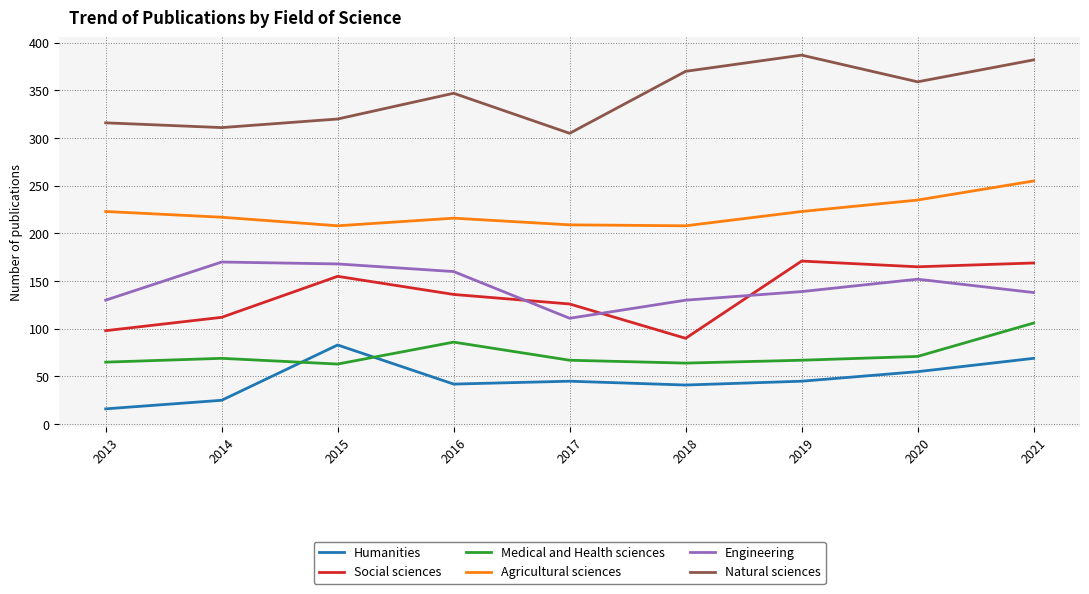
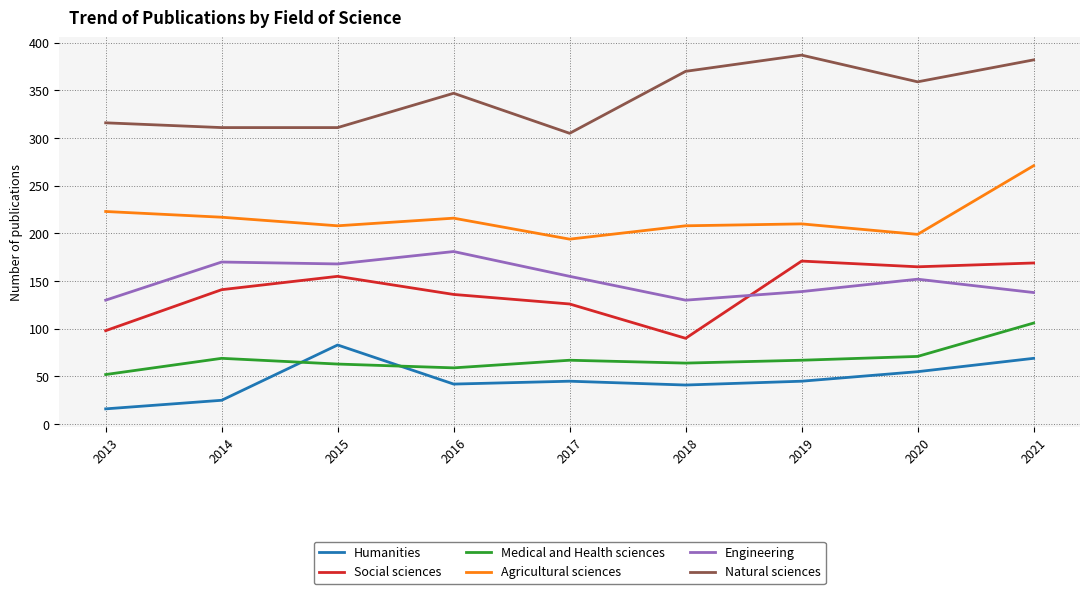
  {
    "Humanities": {
      "2013": 20,
      "2014": 30,
      "2015": 80,
      "2016": 40,
      "2017": 50,
      "2018": 40,
      "2019": 50,
      "2020": 60,
      "2021": 70
    },
    "Social sciences": {
      "2013": 100,
-     "2014": 110,
+     "2014": 140,
      "2015": 160,
      "2016": 140,
      "2017": 130,
      "2018": 90,
      "2019": 170,
      "2020": 170,
      "2021": 170
    },
    "Medical and Health sciences": {
-     "2013": 70,
+     "2013": 50,
      "2014": 70,
      "2015": 60,
-     "2016": 90,
+     "2016": 60,
      "2017": 70,
      "2018": 60,
      "2019": 70,
      "2020": 70,
      "2021": 110
    },
    "Agricultural sciences": {
      "2013": 220,
      "2014": 220,
      "2015": 210,
      "2016": 220,
-     "2017": 210,
+     "2017": 190,
      "2018": 210,
-     "2019": 220,
-     "2020": 240,
-     "2021": 260
+     "2019": 210,
+     "2020": 200,
+     "2021": 270
    },
    "Engineering": {
      "2013": 130,
      "2014": 170,
      "2015": 170,
-     "2016": 160,
-     "2017": 110,
+     "2016": 180,
+     "2017": 160,
      "2018": 130,
      "2019": 140,
      "2020": 150,
      "2021": 140
    },
    "Natural sciences": {
      "2013": 320,
      "2014": 310,
-     "2015": 320,
+     "2015": 310,
      "2016": 350,
      "2017": 310,
      "2018": 370,
      "2019": 390,
      "2020": 360,
      "2021": 380
    }
  }
